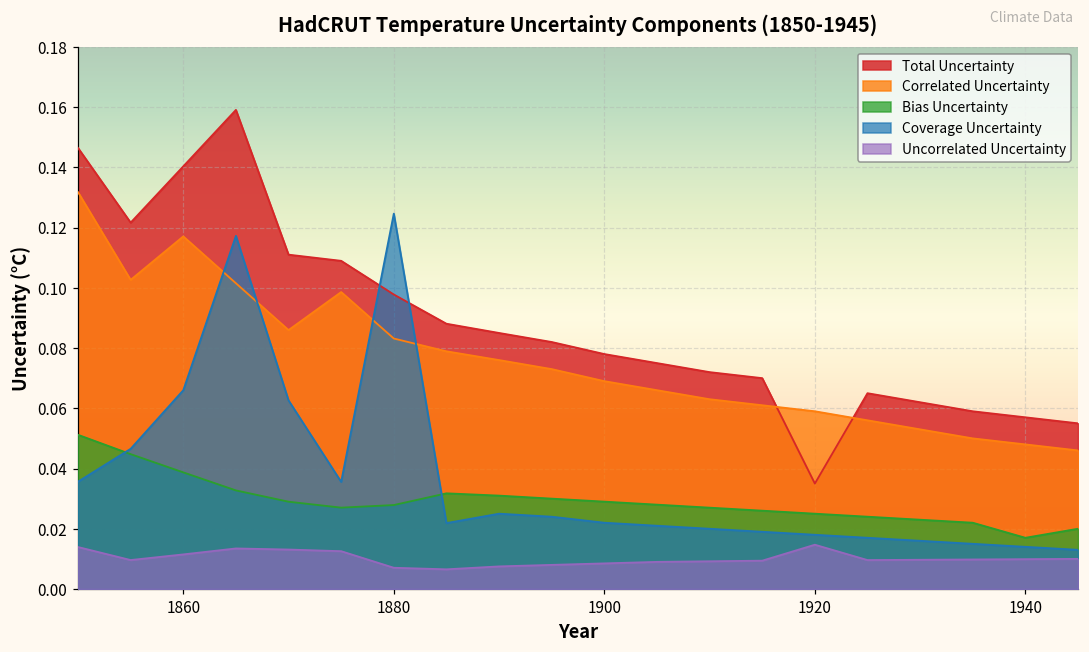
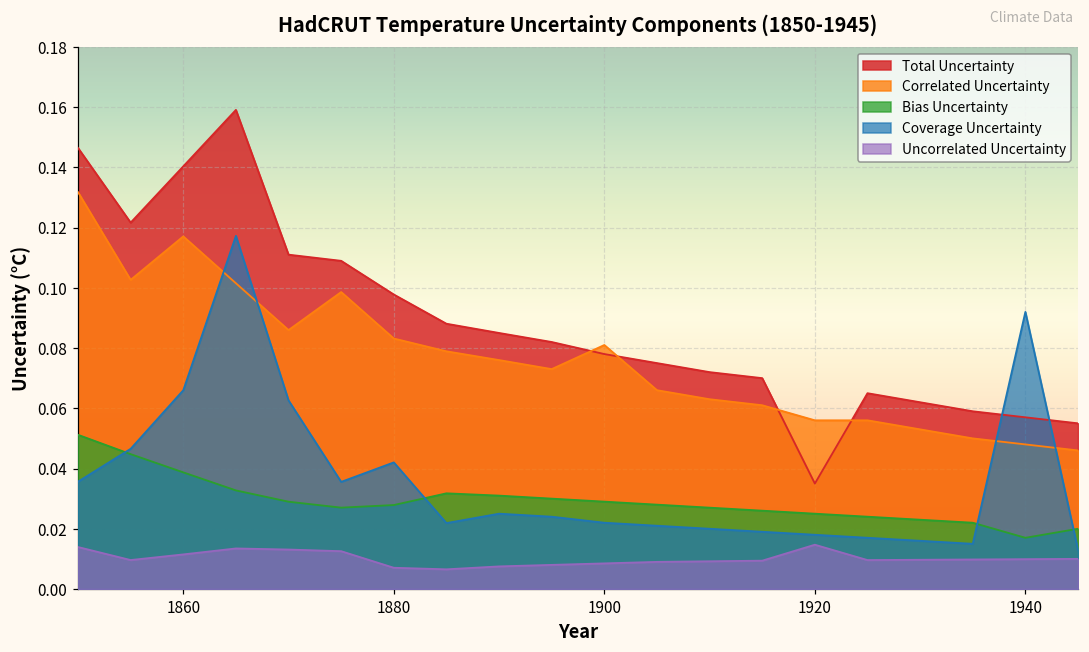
  {
    "Total Uncertainty": {
      "1860": 0.140,
      "1880": 0.098,
      "1900": 0.078,
      "1920": 0.035,
      "1940": 0.057
    },
    "Correlated Uncertainty": {
      "1860": 0.117,
      "1880": 0.083,
-     "1900": 0.069,
-     "1920": 0.059,
+     "1900": 0.081,
+     "1920": 0.056,
      "1940": 0.048
    },
    "Bias Uncertainty": {
      "1860": 0.039,
      "1880": 0.028,
      "1900": 0.029,
      "1920": 0.025,
      "1940": 0.017
    },
    "Coverage Uncertainty": {
      "1860": 0.066,
-     "1880": 0.125,
+     "1880": 0.042,
      "1900": 0.022,
      "1920": 0.018,
-     "1940": 0.014
+     "1940": 0.092
    },
    "Uncorrelated Uncertainty": {
      "1860": 0.011,
      "1880": 0.007,
      "1900": 0.009,
      "1920": 0.015,
      "1940": 0.010
    }
  }
